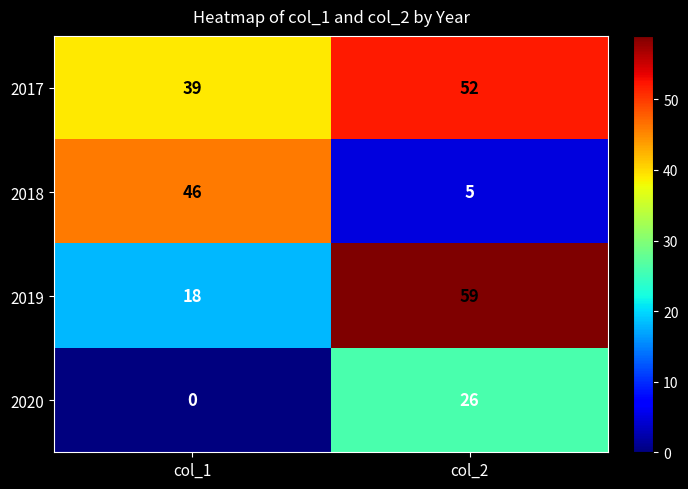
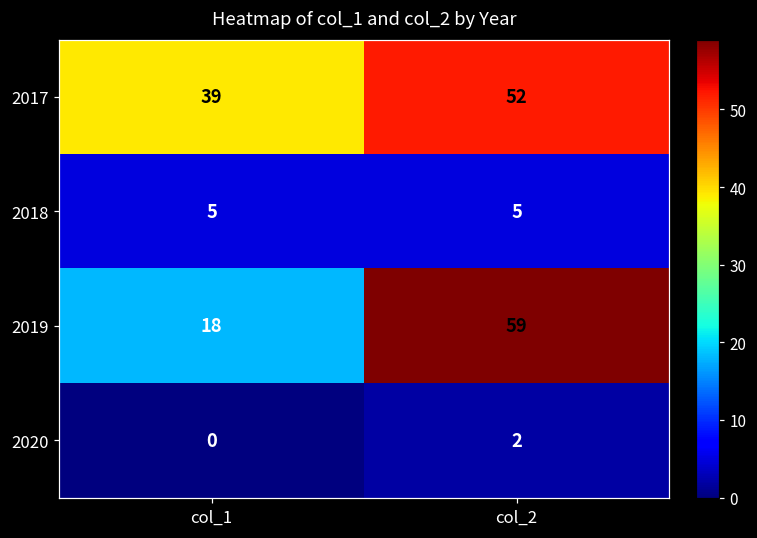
  {
    "2017": {
      "col_1": 39,
      "col_2": 52
    },
    "2018": {
-     "col_1": 46,
+     "col_1": 5,
      "col_2": 5
    },
    "2019": {
      "col_1": 18,
      "col_2": 59
    },
    "2020": {
      "col_1": 0,
-     "col_2": 26
+     "col_2": 2
    }
  }
